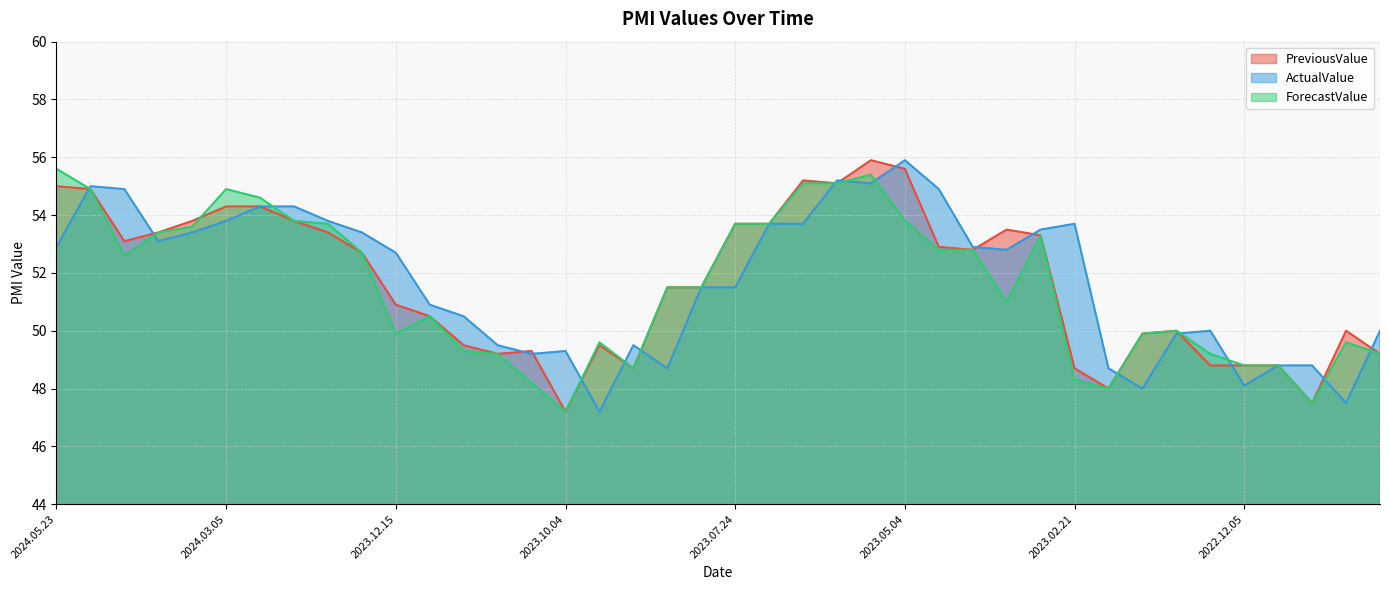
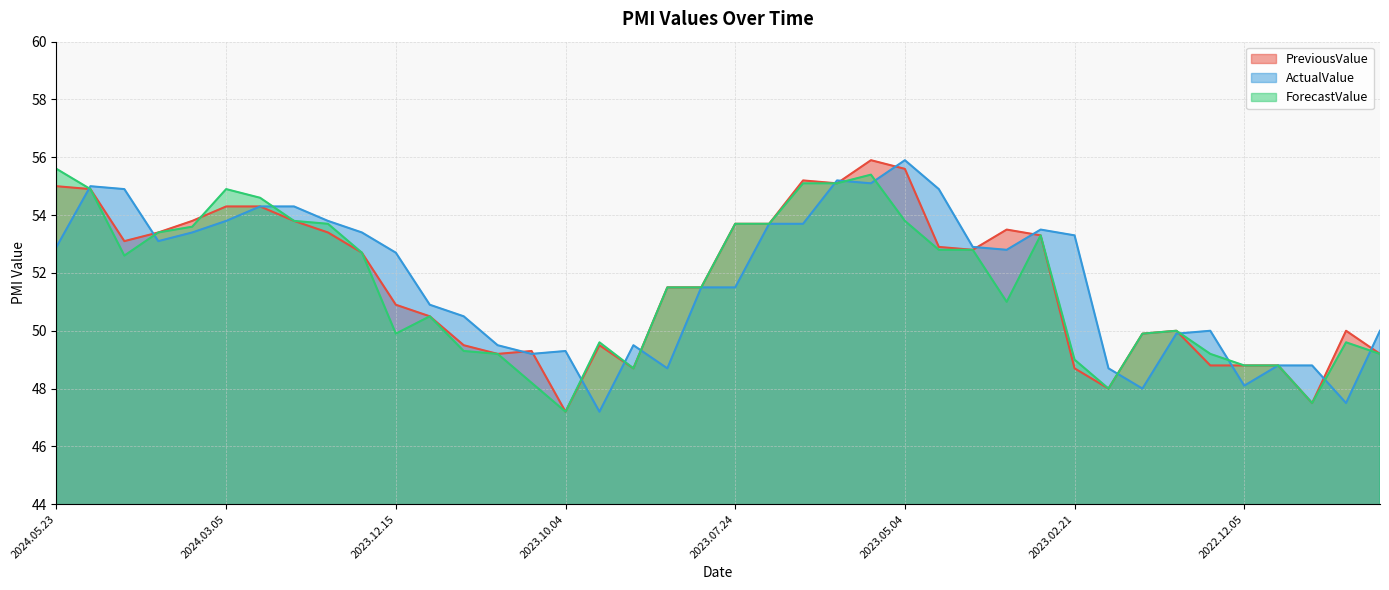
  {
    "PreviousValue": {
      "2024.05.23": 55.0,
      "2024.03.05": 54.3,
      "2023.12.15": 50.9,
      "2023.05.04": 55.6,
      "2023.02.21": 48.7
    },
    "ActualValue": {
      "2024.05.23": 52.9,
      "2024.03.05": 53.8,
      "2023.12.15": 52.7,
      "2023.10.04": 49.3,
      "2023.07.24": 51.5,
      "2023.05.04": 55.9,
-     "2023.02.21": 53.7,
+     "2023.02.21": 53.3,
      "2022.12.05": 48.1
    },
    "ForecastValue": {
      "2024.05.23": 55.6,
      "2024.03.05": 54.9,
      "2023.12.15": 49.9,
      "2023.05.04": 53.8,
-     "2023.02.21": 48.3
+     "2023.02.21": 49.0
    }
  }
